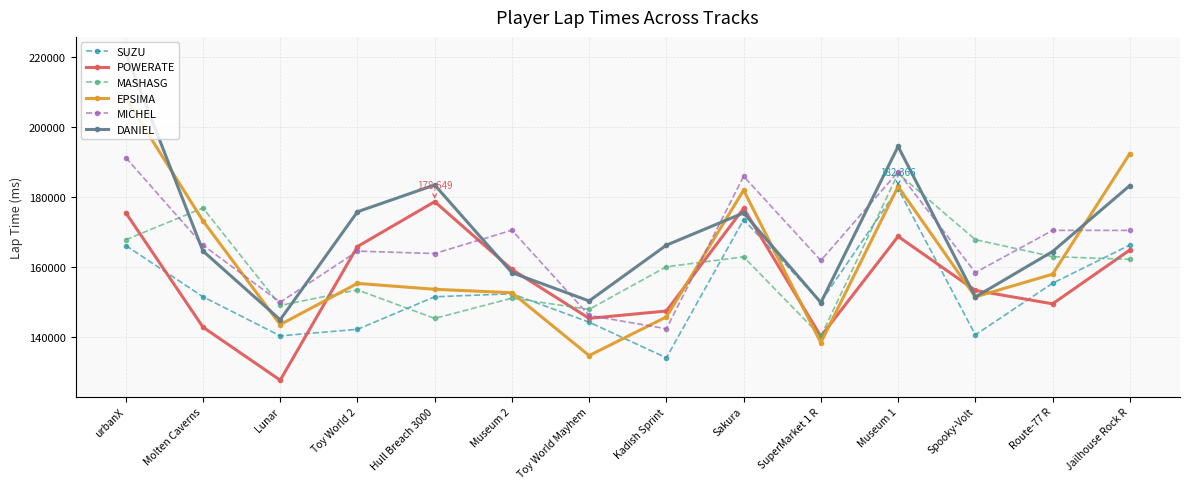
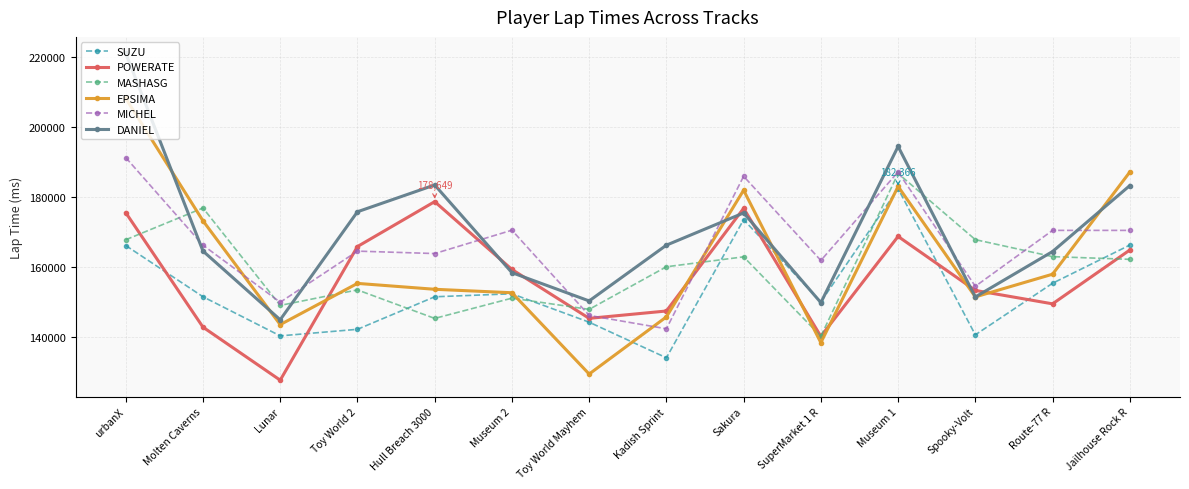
  {
    "SUZU": {
      "urbanX": 166000,
      "Molten Caverns": 151000,
      "Lunar": 140000,
      "Toy World 2": 142000,
      "Hull Breach 3000": 151000,
      "Toy World Mayhem": 144000,
      "Kadish Sprint": 134000,
      "Sakura": 173000,
      "Spooky-Volt": 140000,
      "Route-77 R": 155000,
      "Jailhouse Rock R": 166000
    },
    "POWERATE": {
      "urbanX": 175000,
      "Molten Caverns": 143000,
      "Lunar": 128000,
      "Toy World 2": 166000,
      "Museum 2": 159000,
      "Toy World Mayhem": 145000,
      "Kadish Sprint": 147000,
      "Sakura": 177000,
      "Museum 1": 169000,
      "Spooky-Volt": 153000,
      "Route-77 R": 149000,
      "Jailhouse Rock R": 165000
    },
    "EPSIMA": {
      "Molten Caverns": 173000,
      "Lunar": 143000,
      "Toy World 2": 155000,
      "Hull Breach 3000": 154000,
-     "Toy World Mayhem": 135000,
+     "Toy World Mayhem": 129000,
      "Kadish Sprint": 146000,
      "Sakura": 182000,
      "SuperMarket 1 R": 138000,
      "Route-77 R": 158000,
-     "Jailhouse Rock R": 192000
+     "Jailhouse Rock R": 187000
    },
    "MICHEL": {
      "urbanX": 191000,
      "Molten Caverns": 166000,
      "Lunar": 150000,
      "Toy World 2": 164000,
      "Hull Breach 3000": 164000,
      "Museum 2": 170000,
      "Toy World Mayhem": 146000,
      "Kadish Sprint": 142000,
      "Sakura": 186000,
      "SuperMarket 1 R": 162000,
-     "Spooky-Volt": 158000,
+     "Spooky-Volt": 154000,
      "Route-77 R": 170000,
      "Jailhouse Rock R": 170000
    }
  }
